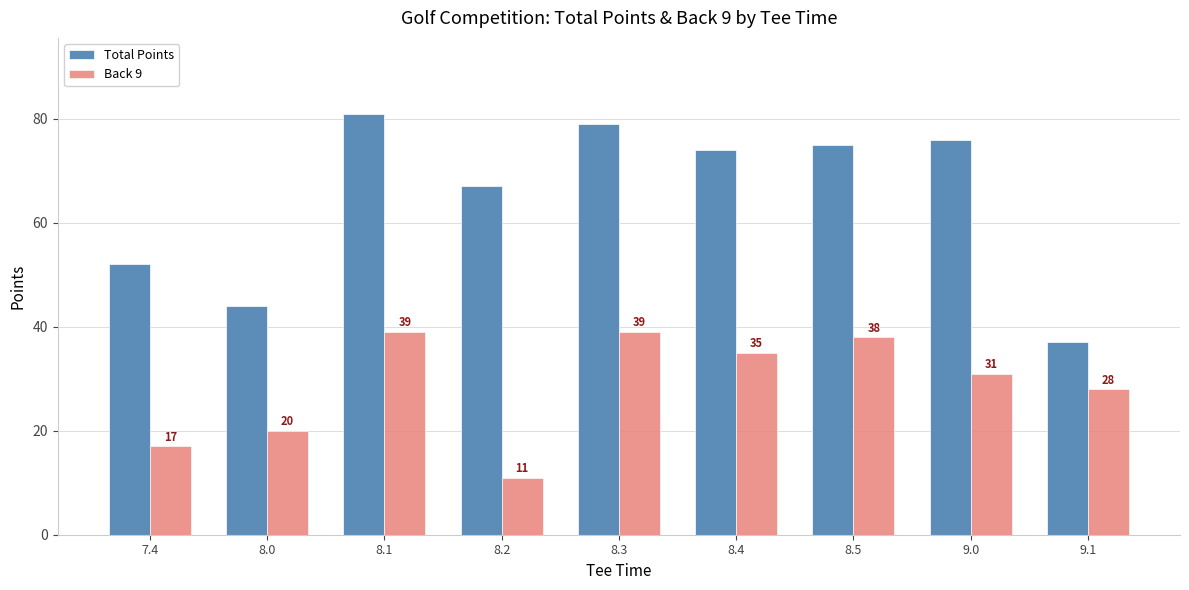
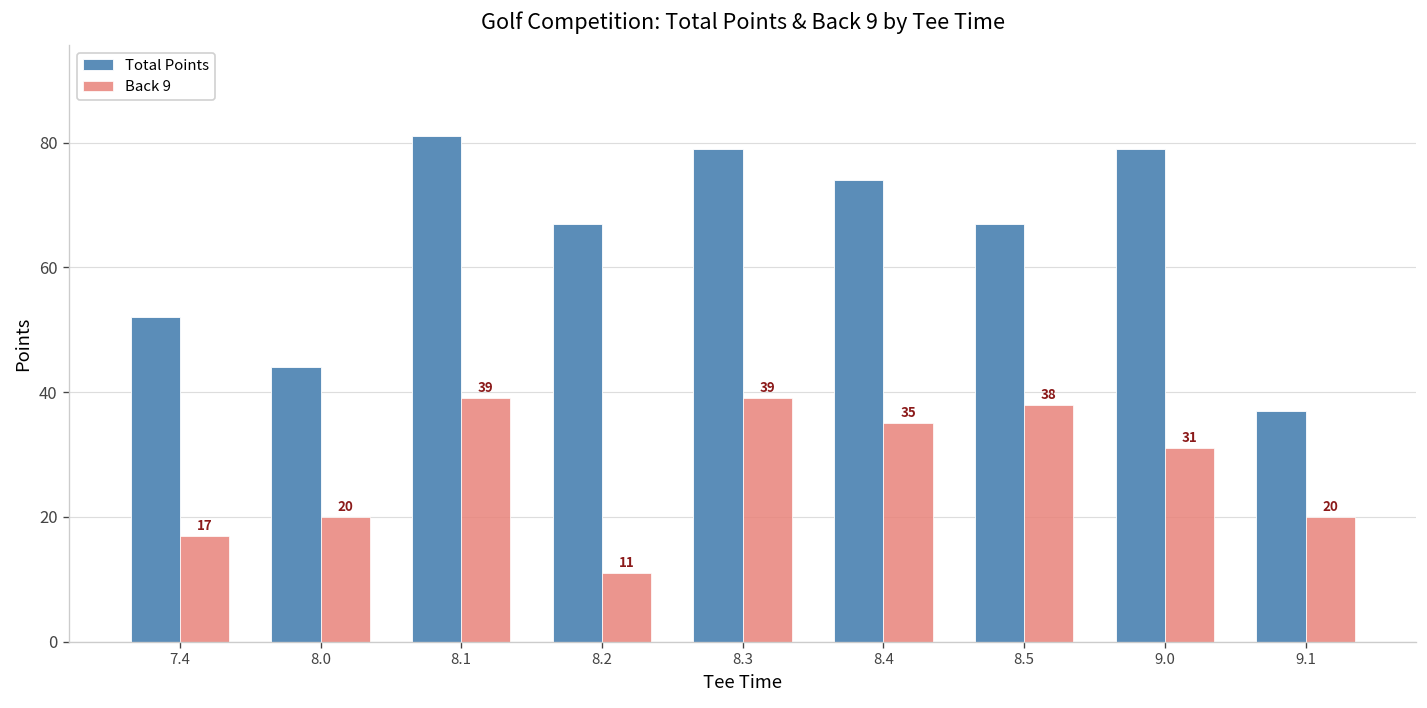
  {
    "Total Points": {
      "7.4": 52,
      "8.0": 44,
      "8.1": 81,
      "8.2": 67,
      "8.3": 79,
      "8.4": 74,
-     "8.5": 75,
-     "9.0": 76,
+     "8.5": 67,
+     "9.0": 79,
      "9.1": 37
    },
    "Back 9": {
      "7.4": 17,
      "8.0": 20,
      "8.1": 39,
      "8.2": 11,
      "8.3": 39,
      "8.4": 35,
      "8.5": 38,
      "9.0": 31,
-     "9.1": 28
+     "9.1": 20
    }
  }
